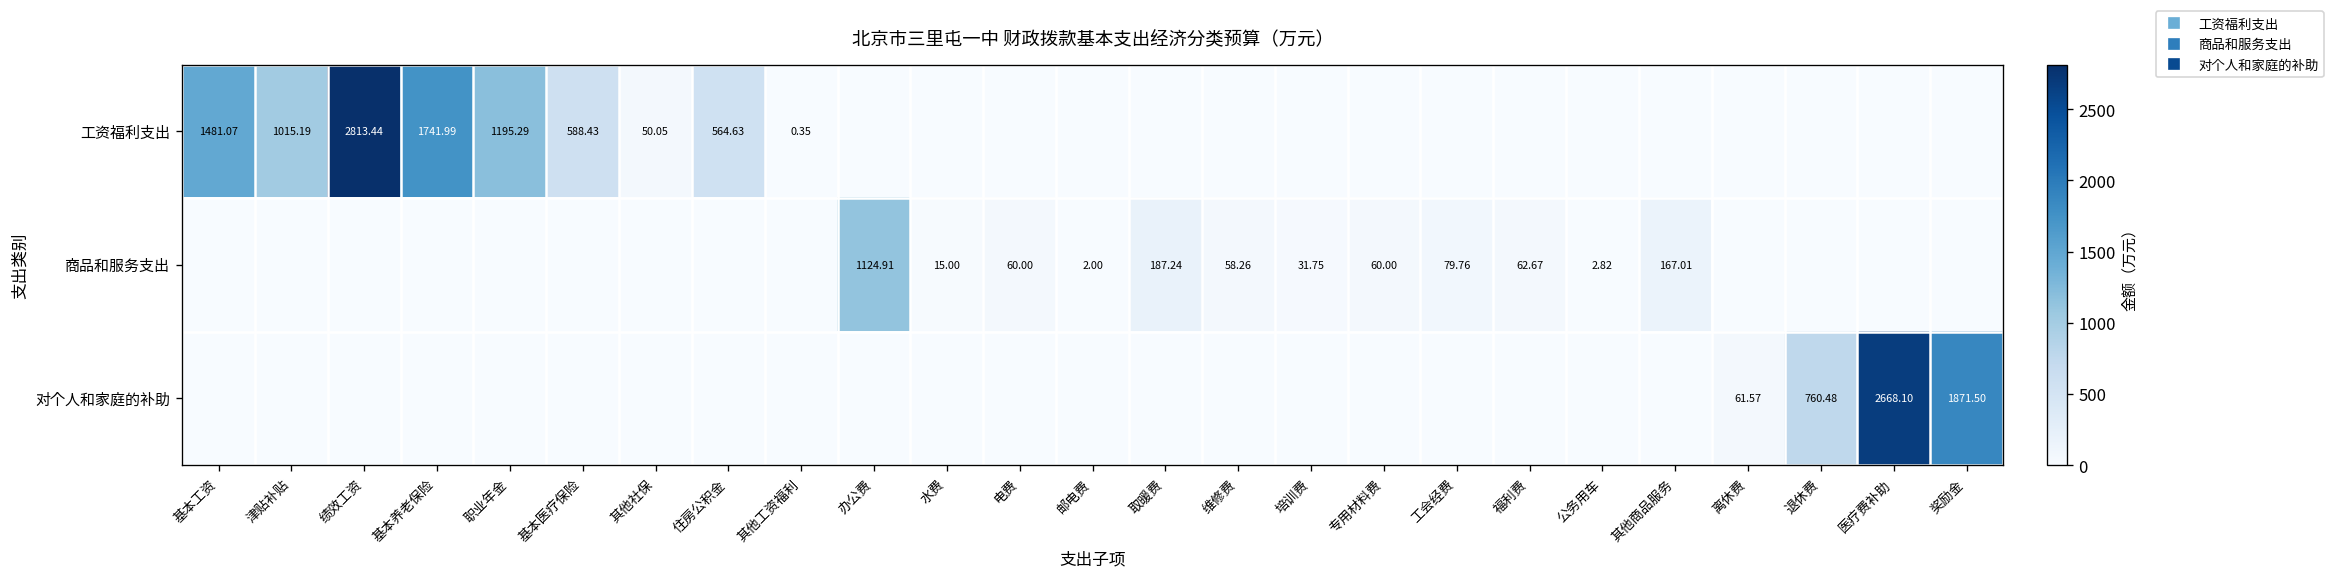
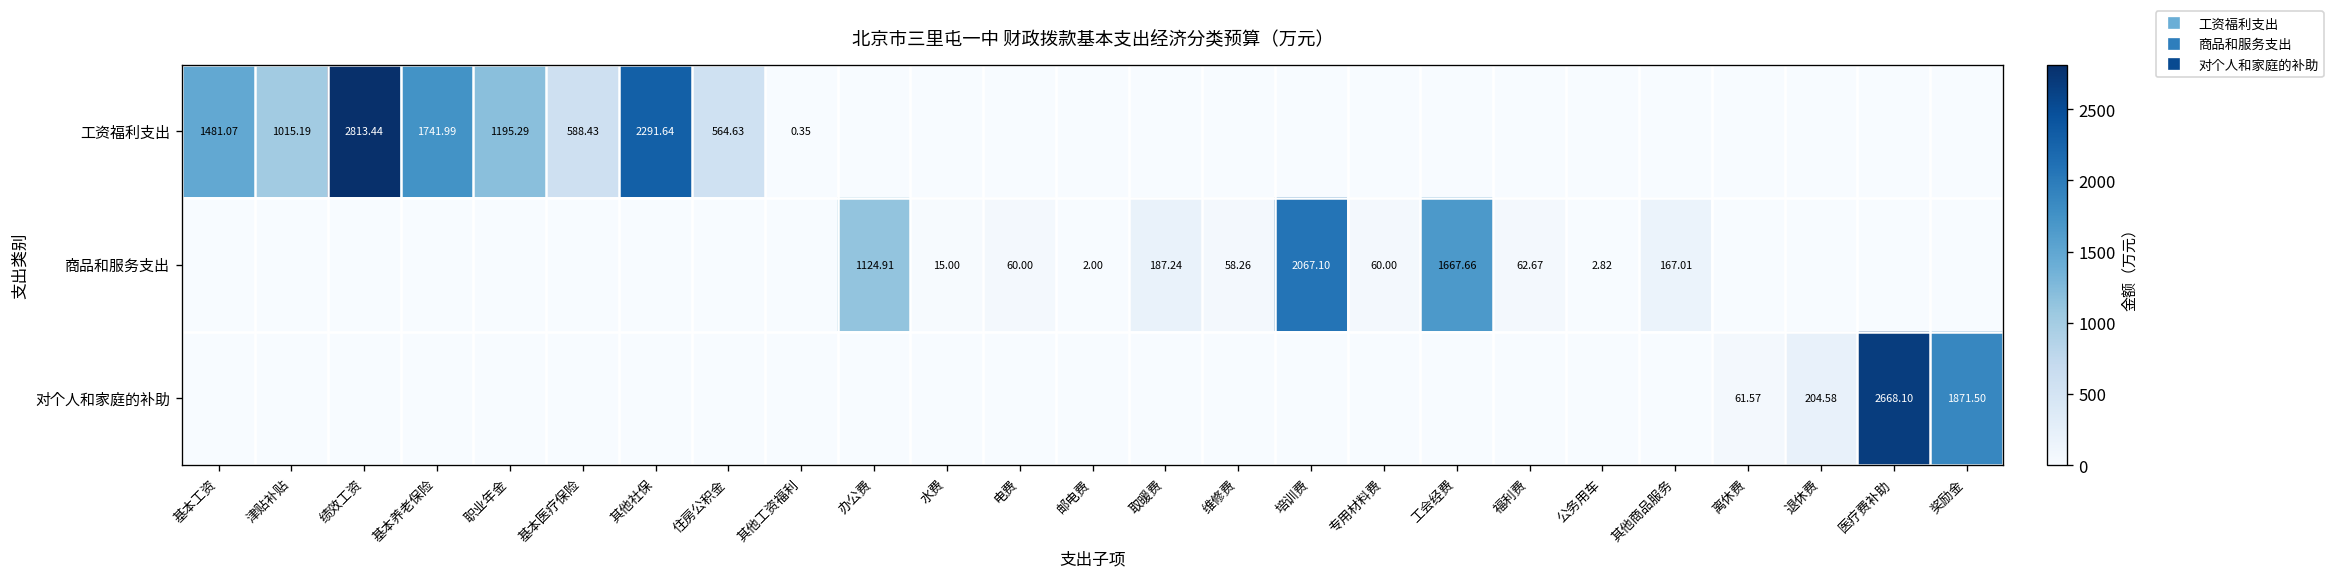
  {
    "工资福利支出": {
      "基本工资": 1481.07,
      "津贴补贴": 1015.19,
      "绩效工资": 2813.44,
      "基本养老保险": 1741.99,
      "职业年金": 1195.29,
      "基本医疗保险": 588.43,
-     "其他社保": 50.05,
+     "其他社保": 2291.64,
      "住房公积金": 564.63,
      "其他工资福利": 0.35
    },
    "商品和服务支出": {
      "办公费": 1124.91,
      "水费": 15.00,
      "电费": 60.00,
      "邮电费": 2.00,
      "取暖费": 187.24,
      "维修费": 58.26,
-     "培训费": 31.75,
+     "培训费": 2067.10,
      "专用材料费": 60.00,
-     "工会经费": 79.76,
+     "工会经费": 1667.66,
      "福利费": 62.67,
      "公务用车": 2.82,
      "其他商品服务": 167.01
    },
    "对个人和家庭的补助": {
      "离休费": 61.57,
-     "退休费": 760.48,
+     "退休费": 204.58,
      "医疗费补助": 2668.10,
      "奖励金": 1871.50
    }
  }
